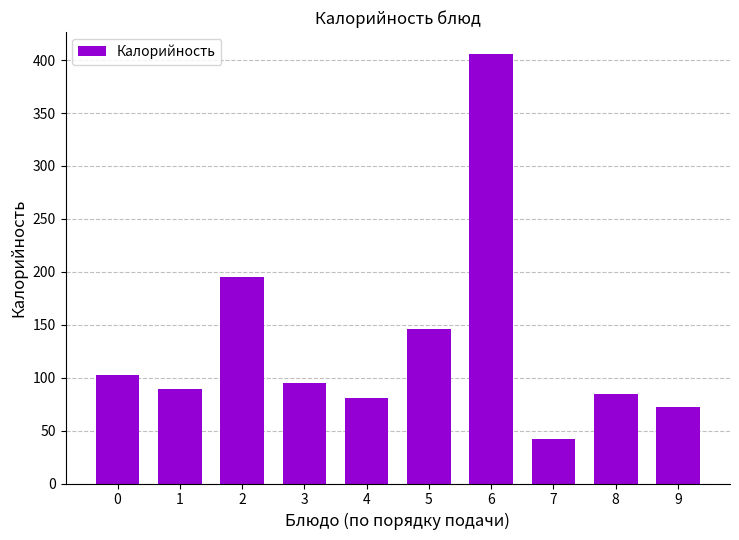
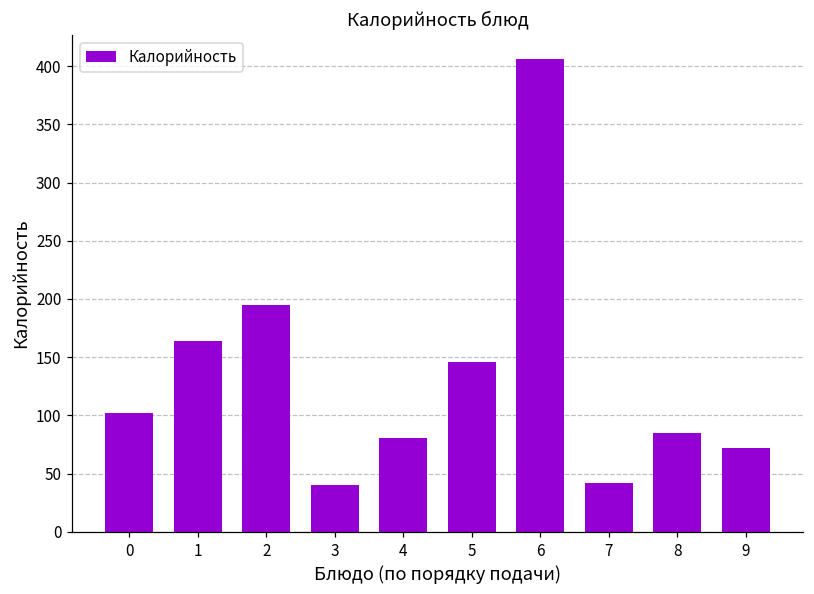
  {
    "0": 102,
-   "1": 89,
+   "1": 164,
    "2": 195,
-   "3": 95,
+   "3": 41,
    "4": 81,
    "5": 146,
    "6": 406,
    "7": 42,
    "8": 85,
    "9": 72
  }
